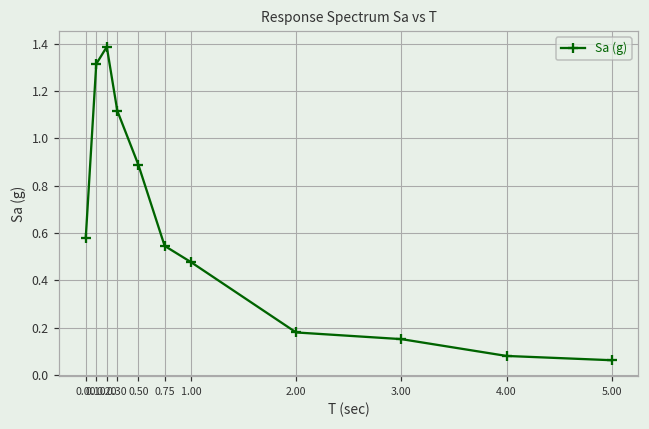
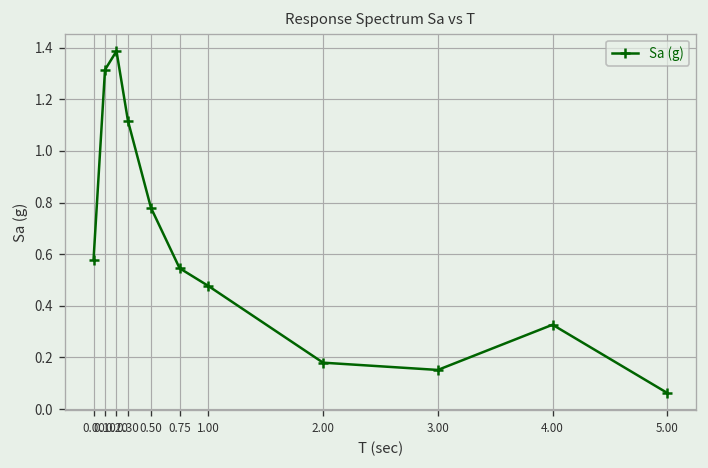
  {
-   "0.50": 0.89,
+   "0.50": 0.78,
    "0.75": 0.55,
    "1.00": 0.48,
    "2.00": 0.18,
    "3.00": 0.15,
-   "4.00": 0.08,
+   "4.00": 0.33,
    "5.00": 0.06
  }
